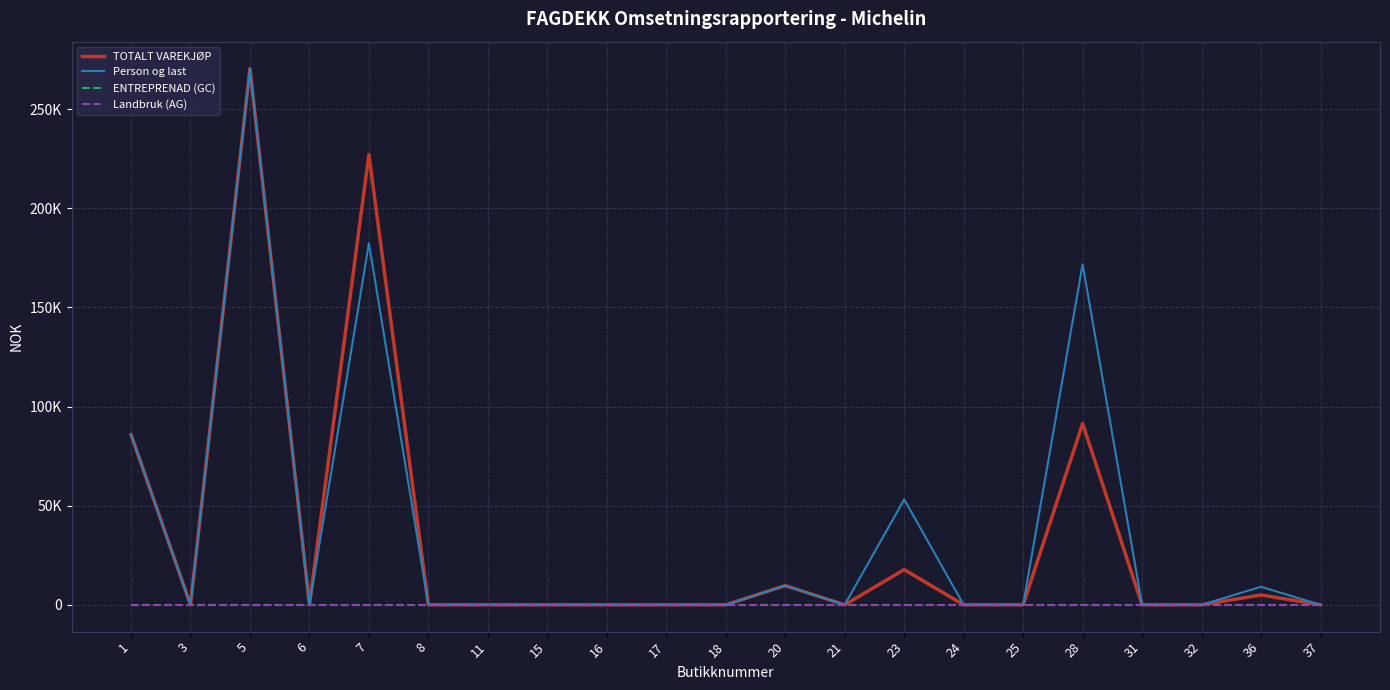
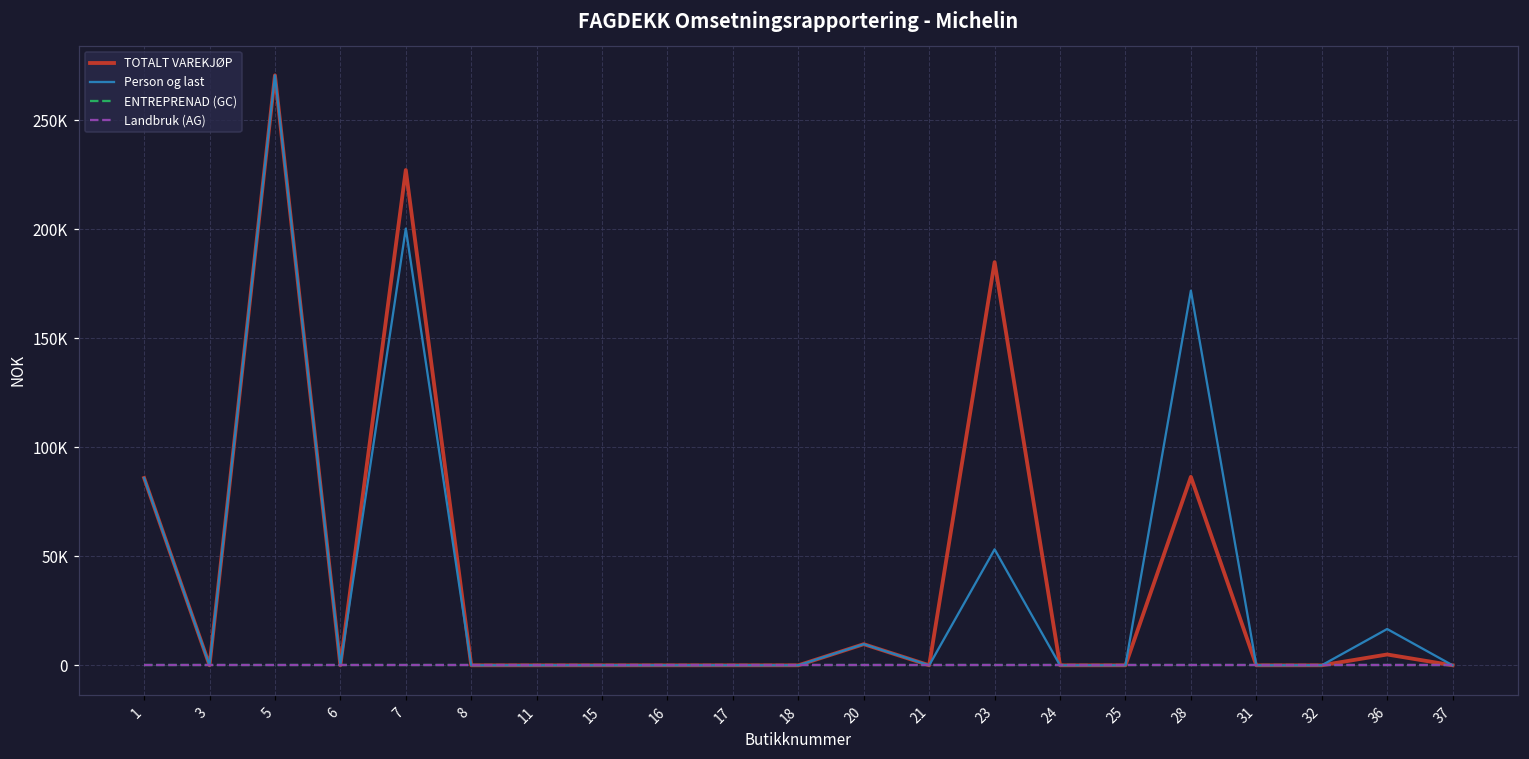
  {
    "TOTALT VAREKJØP": {
      "7": 227000,
-     "23": 18000,
-     "28": 91000,
+     "23": 185000,
+     "28": 86000,
      "36": 5000
    },
    "Person og last": {
-     "7": 182000,
+     "7": 200000,
      "23": 53000,
      "28": 172000,
-     "36": 9000
+     "36": 17000
    },
    "Landbruk (AG)": {
      "1": 0,
      "5": 0,
      "7": 0,
      "20": 0,
      "23": 0,
      "28": 0,
      "36": 0
    }
  }
